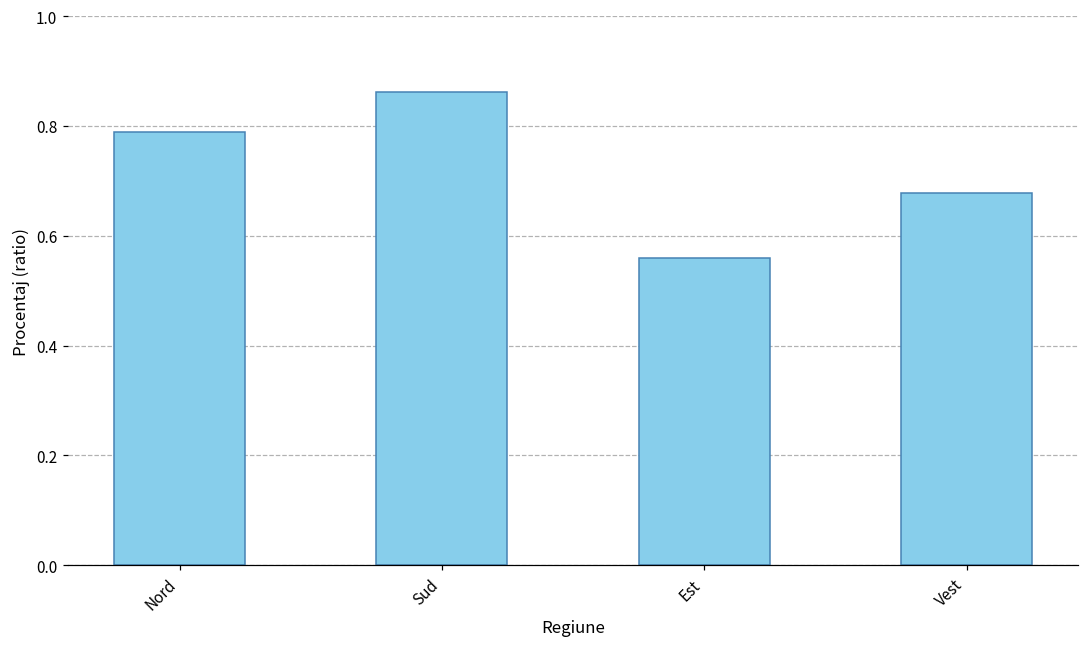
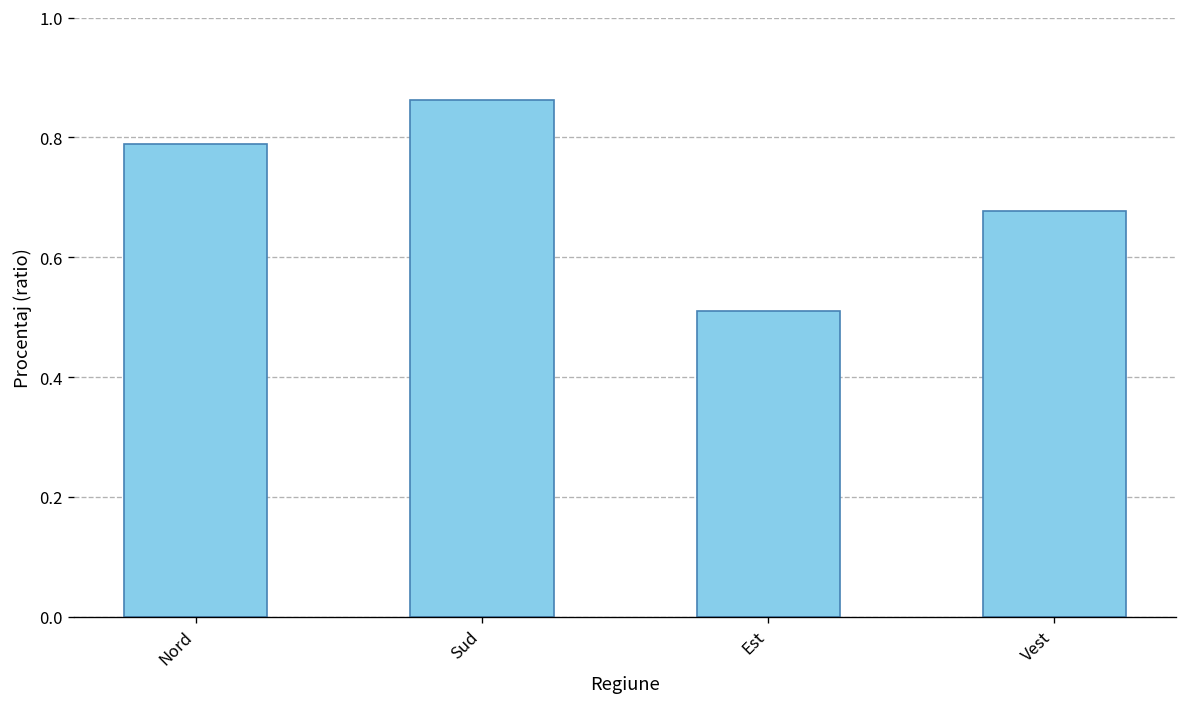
  {
    "Nord": 0.79,
    "Sud": 0.86,
-   "Est": 0.56,
+   "Est": 0.51,
    "Vest": 0.68
  }
